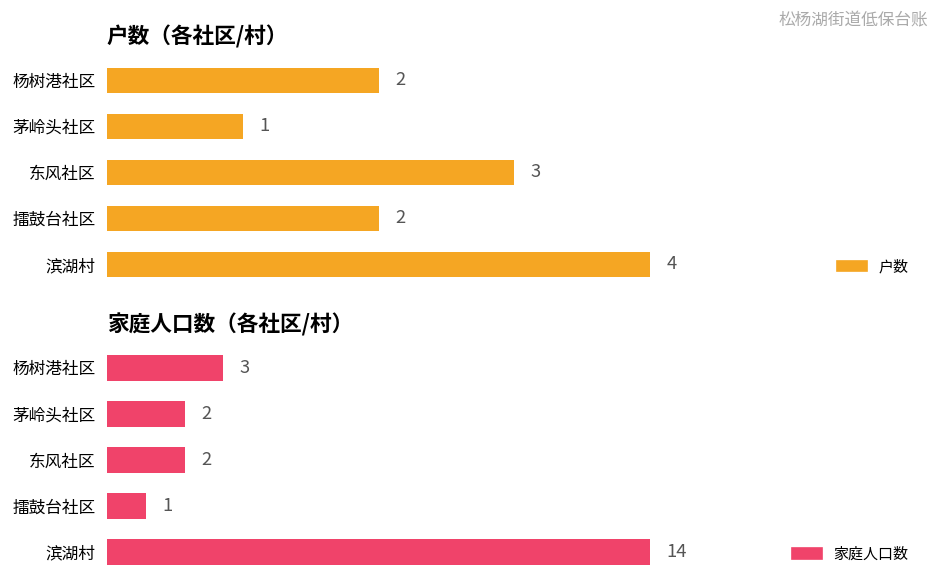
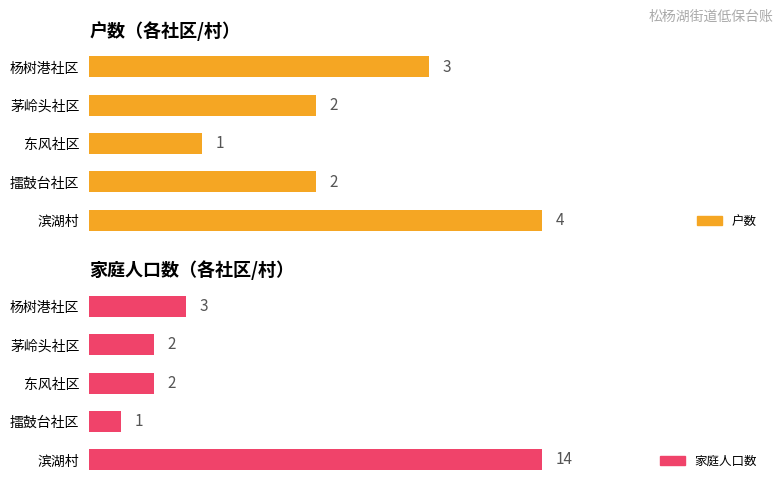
  {
    "户数（各社区/村）": {
-     "杨树港社区": 2,
-     "茅岭头社区": 1,
-     "东风社区": 3,
+     "杨树港社区": 3,
+     "茅岭头社区": 2,
+     "东风社区": 1,
      "擂鼓台社区": 2,
      "滨湖村": 4
    },
    "家庭人口数（各社区/村）": {
      "杨树港社区": 3,
      "茅岭头社区": 2,
      "东风社区": 2,
      "擂鼓台社区": 1,
      "滨湖村": 14
    }
  }
